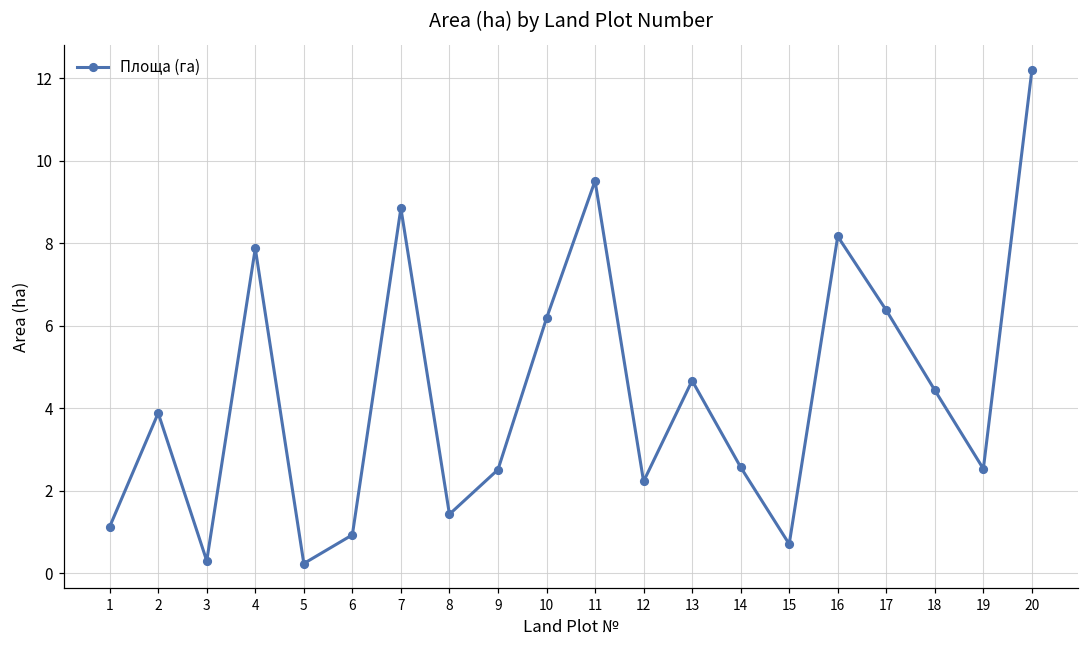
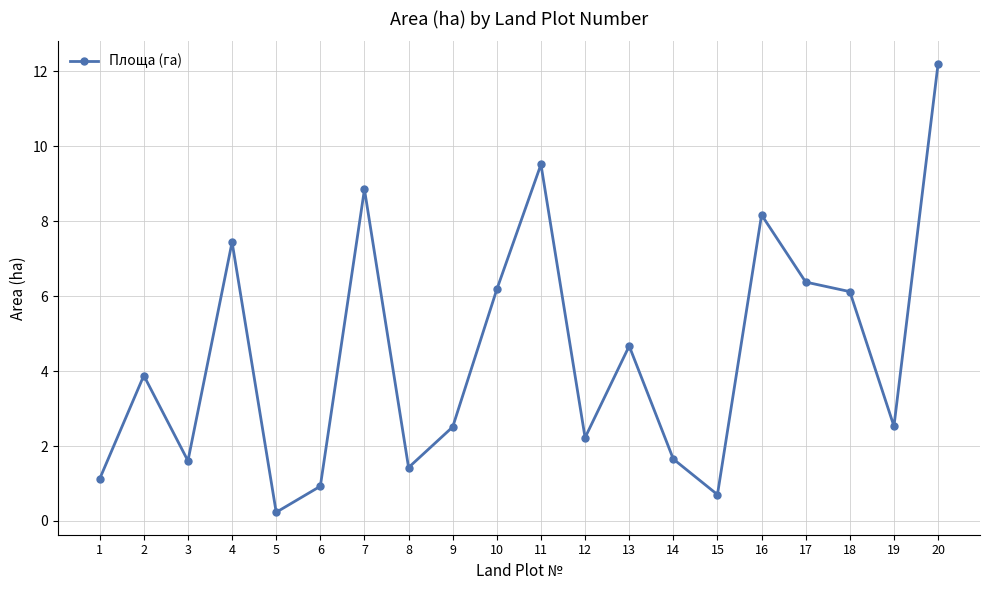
  {
    "1": 1.1,
    "2": 3.9,
-   "3": 0.3,
-   "4": 7.9,
+   "3": 1.6,
+   "4": 7.4,
    "5": 0.2,
    "6": 0.9,
    "7": 8.9,
    "8": 1.4,
    "9": 2.5,
    "10": 6.2,
    "11": 9.5,
    "12": 2.2,
    "13": 4.7,
-   "14": 2.6,
+   "14": 1.7,
    "15": 0.7,
    "16": 8.2,
    "17": 6.4,
-   "18": 4.4,
+   "18": 6.1,
    "19": 2.5,
    "20": 12.2
  }
